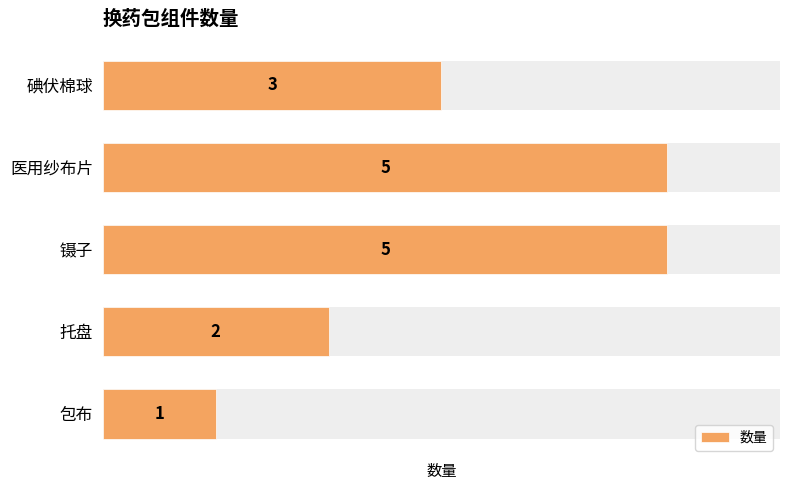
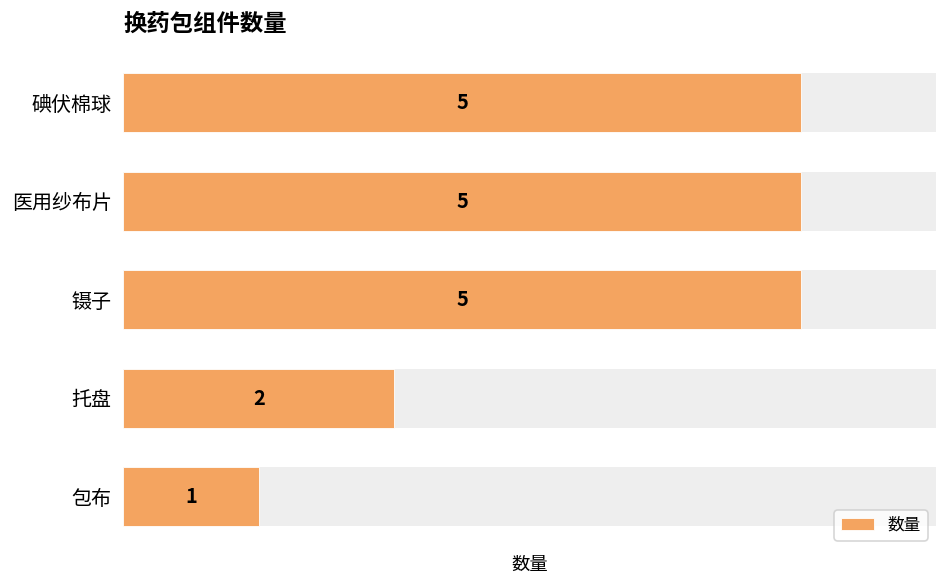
  {
    "数量": {
-     "碘伏棉球": 3
+     "碘伏棉球": 5
    }
  }
